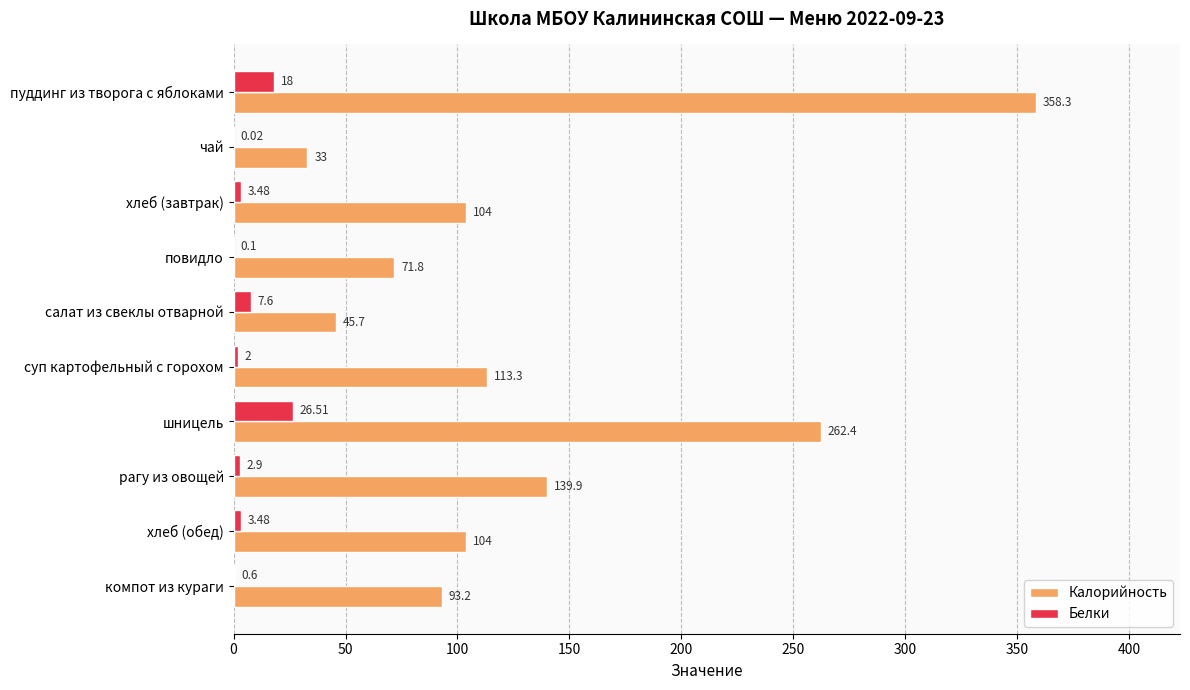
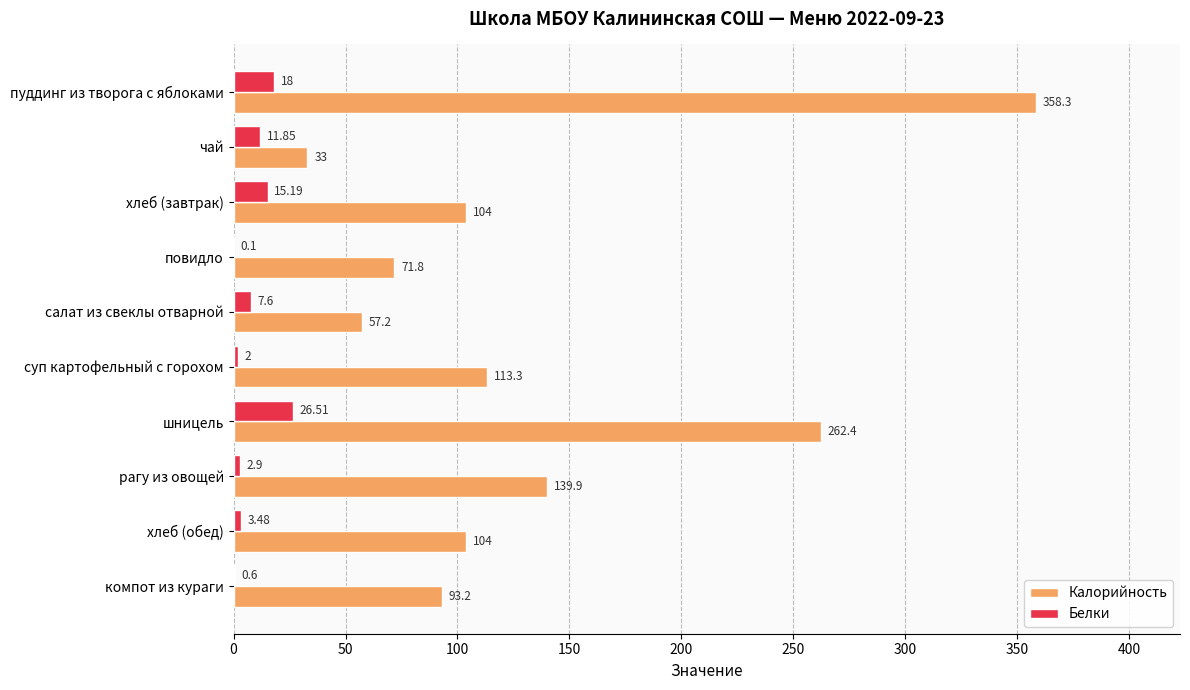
  {
    "Калорийность": {
      "пуддинг из творога с яблоками": 358.3,
      "чай": 33,
      "хлеб (завтрак)": 104,
      "повидло": 71.8,
-     "салат из свеклы отварной": 45.7,
+     "салат из свеклы отварной": 57.2,
      "суп картофельный с горохом": 113.3,
      "шницель": 262.4,
      "рагу из овощей": 139.9,
      "хлеб (обед)": 104,
      "компот из кураги": 93.2
    },
    "Белки": {
      "пуддинг из творога с яблоками": 18,
-     "чай": 0.02,
-     "хлеб (завтрак)": 3.48,
+     "чай": 11.85,
+     "хлеб (завтрак)": 15.19,
      "повидло": 0.1,
      "салат из свеклы отварной": 7.6,
      "суп картофельный с горохом": 2,
      "шницель": 26.51,
      "рагу из овощей": 2.9,
      "хлеб (обед)": 3.48,
      "компот из кураги": 0.6
    }
  }
